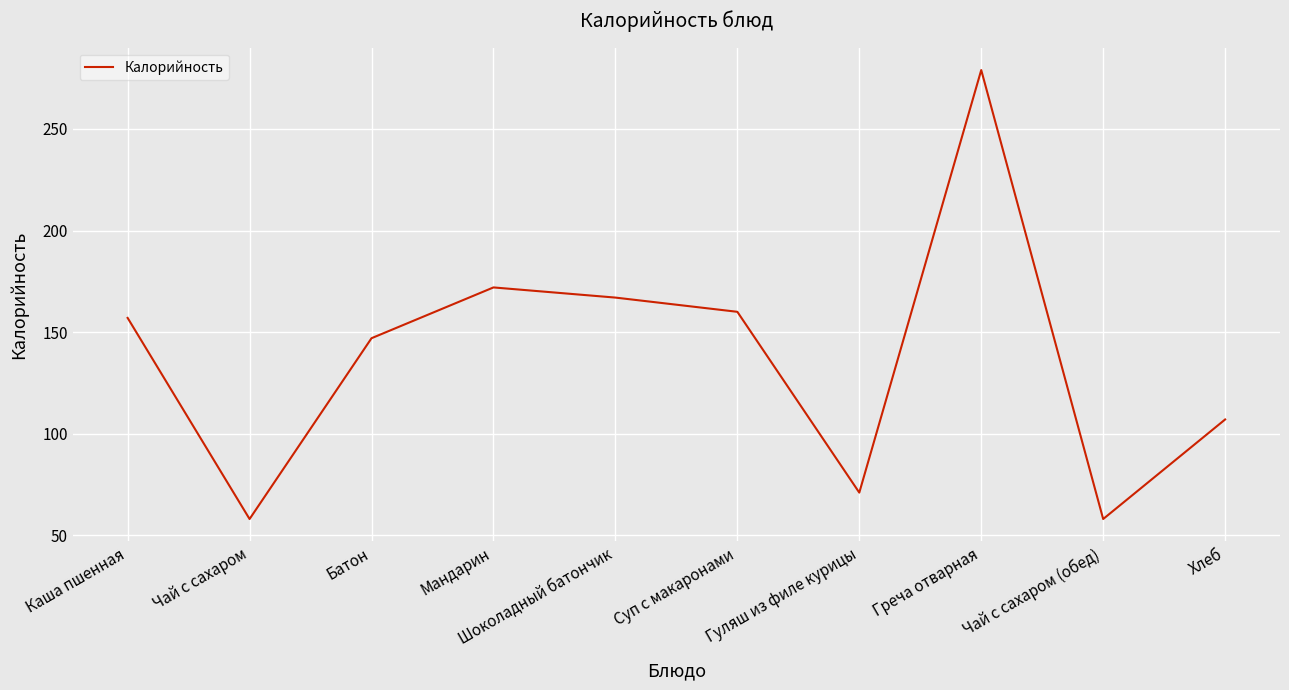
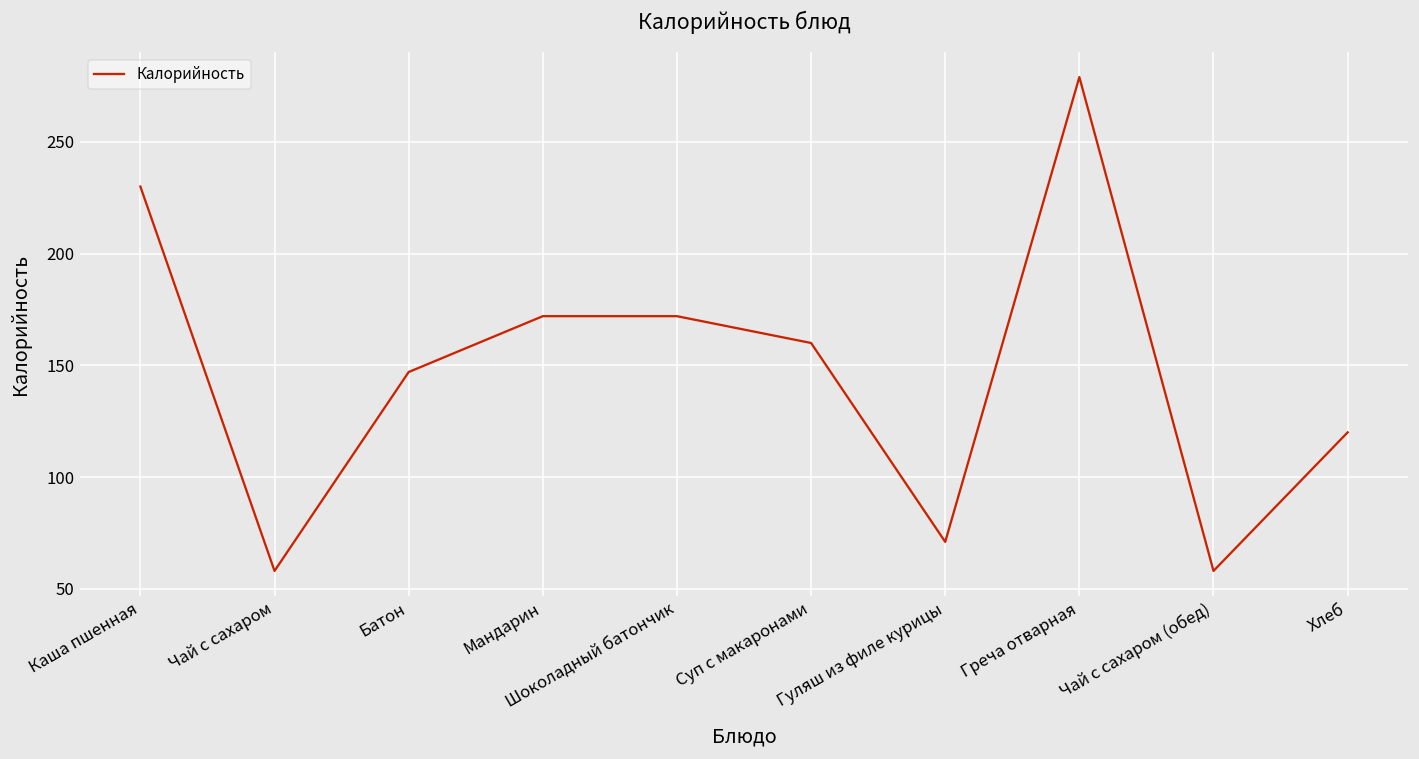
  {
-   "Каша пшенная": 157,
+   "Каша пшенная": 230,
    "Чай с сахаром": 58,
    "Батон": 147,
    "Мандарин": 172,
-   "Шоколадный батончик": 167,
+   "Шоколадный батончик": 172,
    "Суп с макаронами": 160,
    "Гуляш из филе курицы": 71,
    "Греча отварная": 279,
    "Чай с сахаром (обед)": 58,
-   "Хлеб": 107
+   "Хлеб": 120
  }
